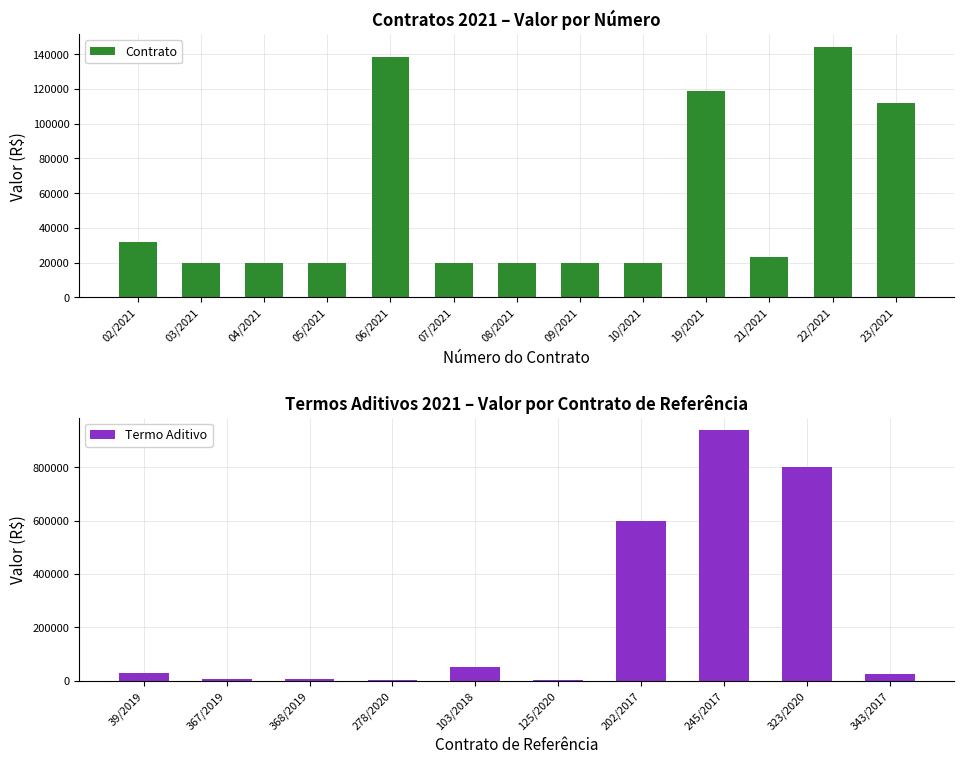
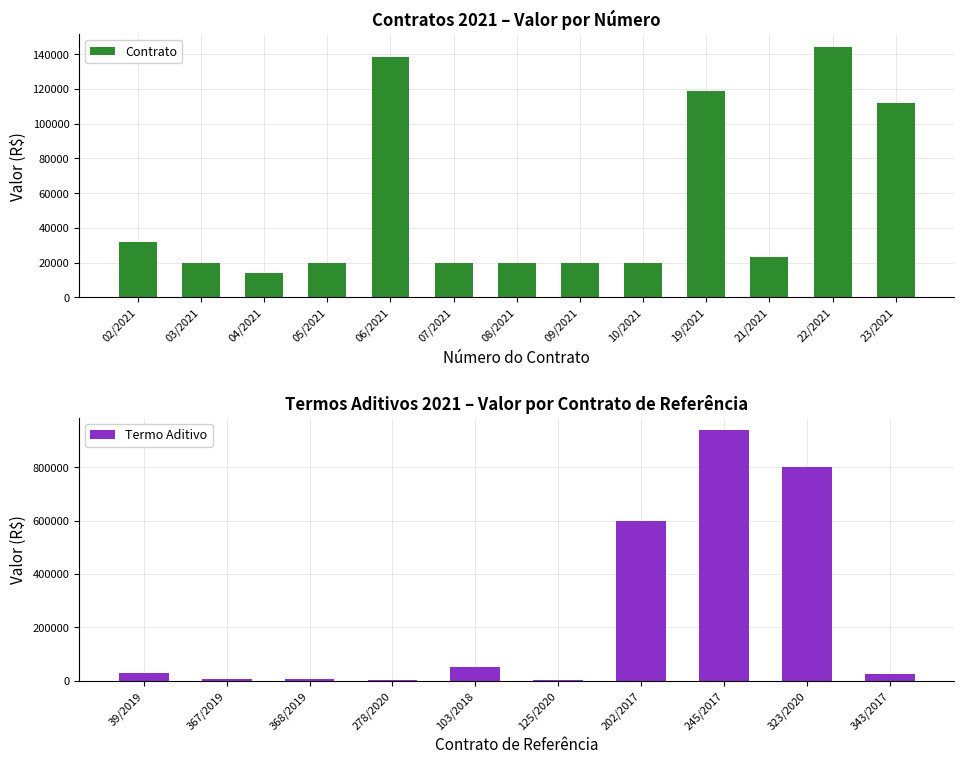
  {
    "Contratos 2021 – Valor por Número": {
      "02/2021": 32000,
      "03/2021": 20000,
-     "04/2021": 20000,
+     "04/2021": 14000,
      "05/2021": 20000,
      "06/2021": 138000,
      "07/2021": 20000,
      "08/2021": 20000,
      "09/2021": 20000,
      "10/2021": 20000,
      "19/2021": 119000,
      "21/2021": 23000,
      "22/2021": 144000,
      "23/2021": 112000
    },
    "Termos Aditivos 2021 – Valor por Contrato de Referência": {
      "39/2019": 30000,
      "103/2018": 50000,
      "202/2017": 600000,
      "245/2017": 940000,
      "323/2020": 800000,
      "343/2017": 20000
    }
  }
